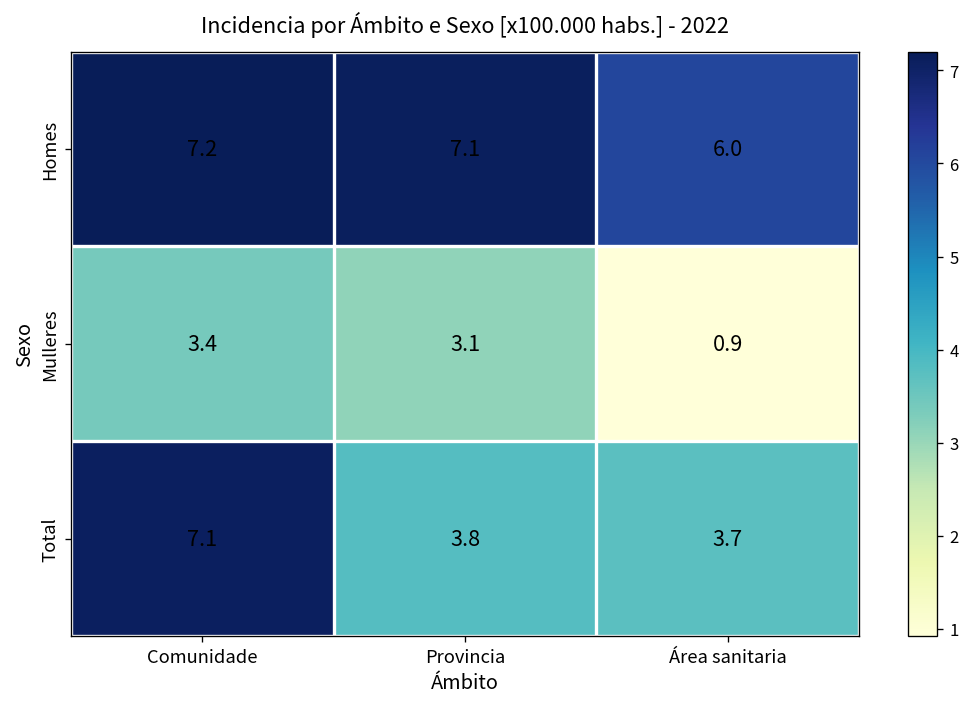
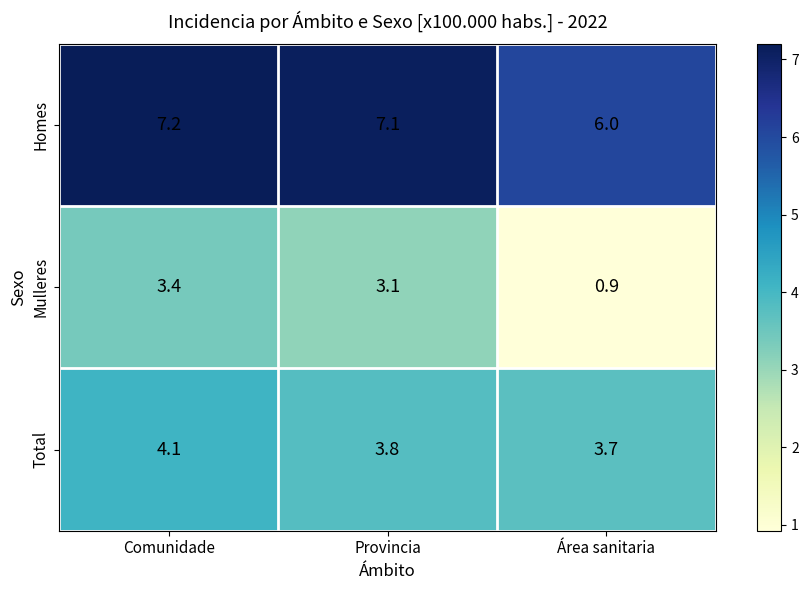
  {
    "Homes": {
      "Comunidade": 7.2,
      "Provincia": 7.1,
      "Área sanitaria": 6.0
    },
    "Mulleres": {
      "Comunidade": 3.4,
      "Provincia": 3.1,
      "Área sanitaria": 0.9
    },
    "Total": {
-     "Comunidade": 7.1,
+     "Comunidade": 4.1,
      "Provincia": 3.8,
      "Área sanitaria": 3.7
    }
  }
